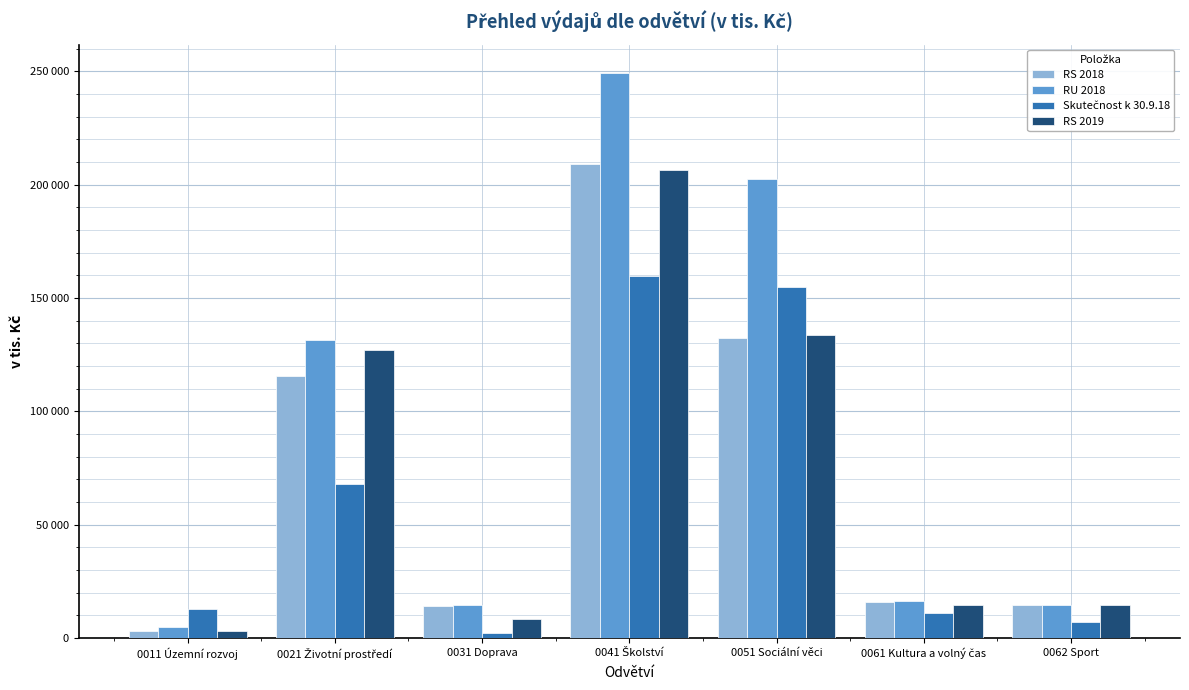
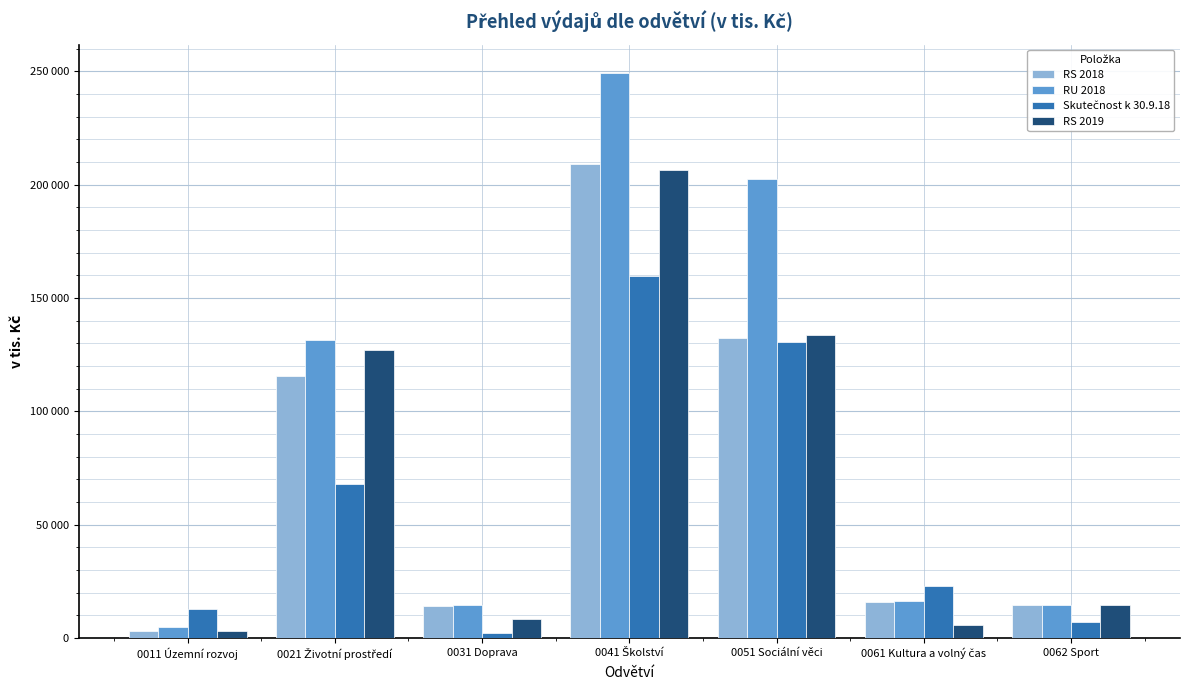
  {
    "Skutečnost k 30.9.18": {
      "0011 Územní rozvoj": 13000,
      "0021 Životní prostředí": 68000,
      "0031 Doprava": 2000,
      "0041 Školství": 160000,
-     "0051 Sociální věci": 155000,
-     "0061 Kultura a volný čas": 11000,
+     "0051 Sociální věci": 130000,
+     "0061 Kultura a volný čas": 23000,
      "0062 Sport": 7000
    },
    "RS 2019": {
      "0011 Územní rozvoj": 3000,
      "0021 Životní prostředí": 127000,
      "0031 Doprava": 8000,
      "0041 Školství": 206000,
      "0051 Sociální věci": 133000,
-     "0061 Kultura a volný čas": 15000,
+     "0061 Kultura a volný čas": 6000,
      "0062 Sport": 15000
    }
  }
